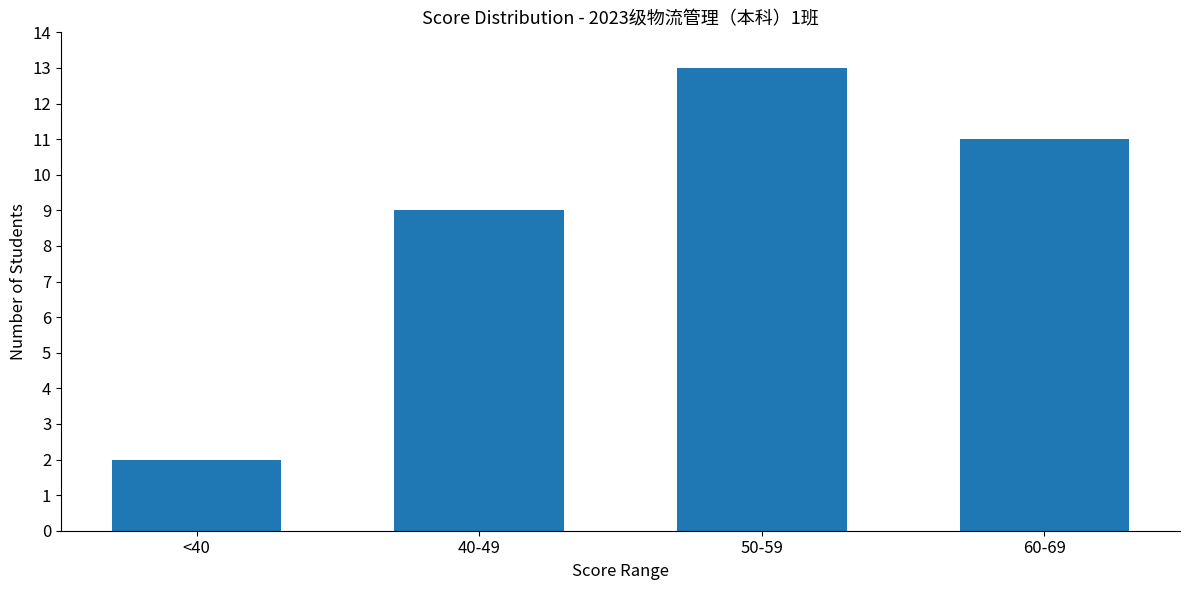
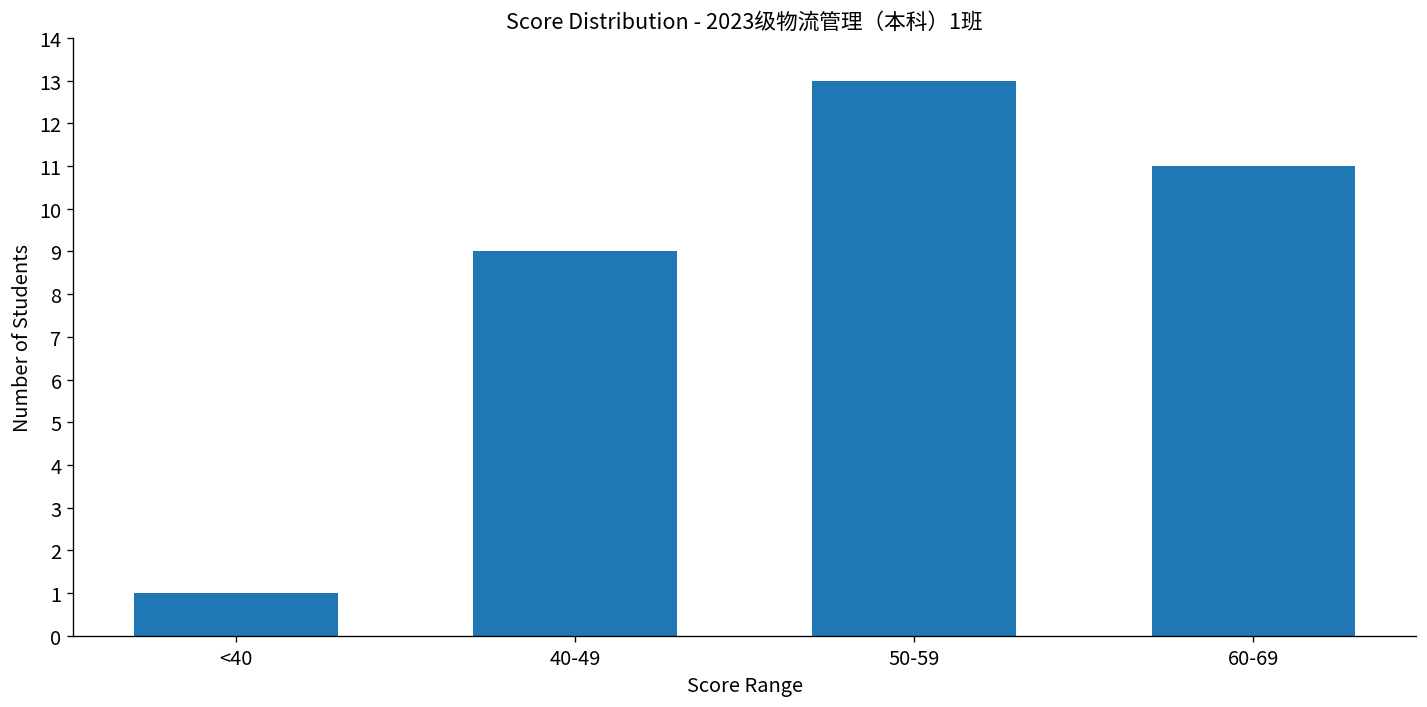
  {
-   "<40": 2,
+   "<40": 1,
    "40-49": 9,
    "50-59": 13,
    "60-69": 11
  }
